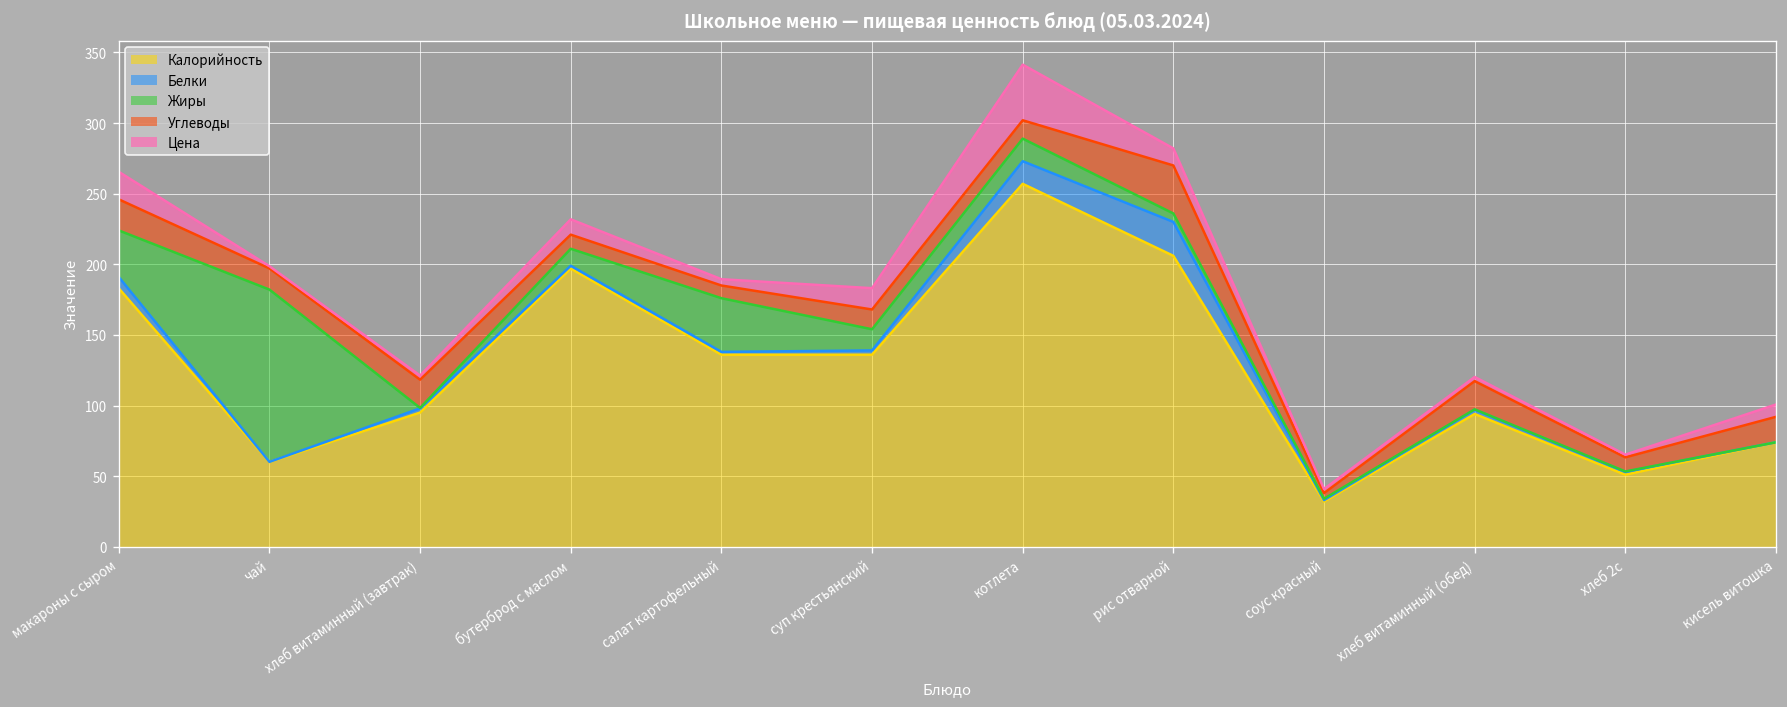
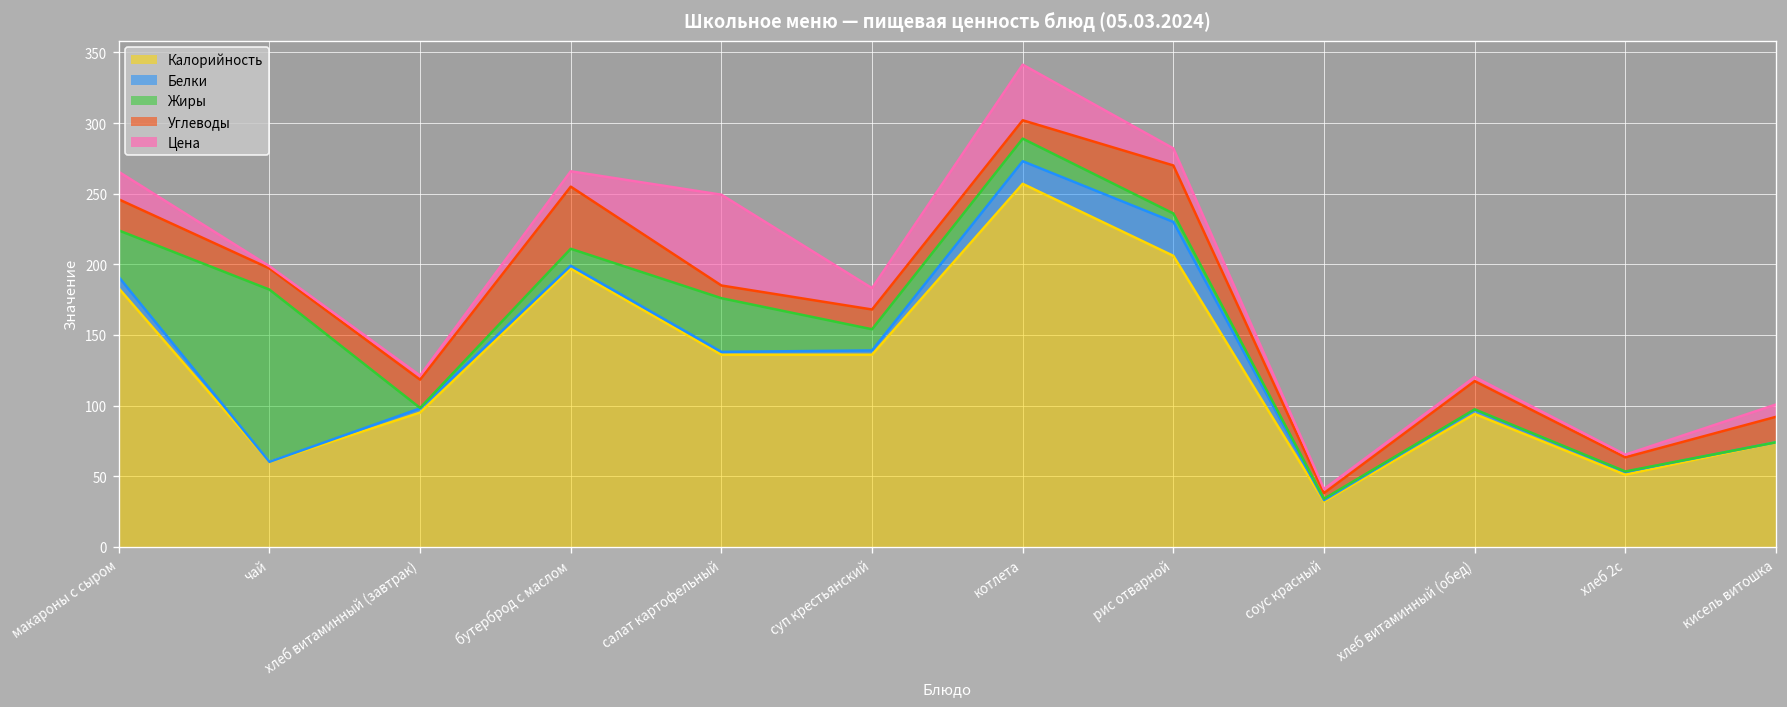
  {
    "Калорийность": {
      "макароны с сыром": 183,
      "хлеб витаминный (завтрак)": 95,
      "суп крестьянский": 136,
      "котлета": 257,
      "рис отварной": 206,
      "хлеб витаминный (обед)": 94
    },
    "Белки": {
      "макароны с сыром": 8,
      "суп крестьянский": 3,
      "котлета": 16,
      "рис отварной": 24
    },
    "Жиры": {
      "макароны с сыром": 33,
      "чай": 122,
      "бутерброд с маслом": 12,
      "салат картофельный": 38,
      "суп крестьянский": 15,
      "котлета": 16,
      "рис отварной": 6
    },
    "Углеводы": {
      "макароны с сыром": 22,
      "хлеб витаминный (завтрак)": 20,
-     "бутерброд с маслом": 10,
+     "бутерброд с маслом": 44,
      "салат картофельный": 9,
      "суп крестьянский": 14,
      "котлета": 13,
      "рис отварной": 34,
      "соус красный": 4,
      "хлеб витаминный (обед)": 20,
      "кисель витошка": 18
    },
    "Цена": {
      "макароны с сыром": 20,
      "хлеб витаминный (завтрак)": 3,
      "бутерброд с маслом": 11,
-     "салат картофельный": 4,
+     "салат картофельный": 64,
      "суп крестьянский": 15,
      "котлета": 39,
      "рис отварной": 12,
      "соус красный": 3,
      "хлеб витаминный (обед)": 3,
      "кисель витошка": 9
    }
  }
